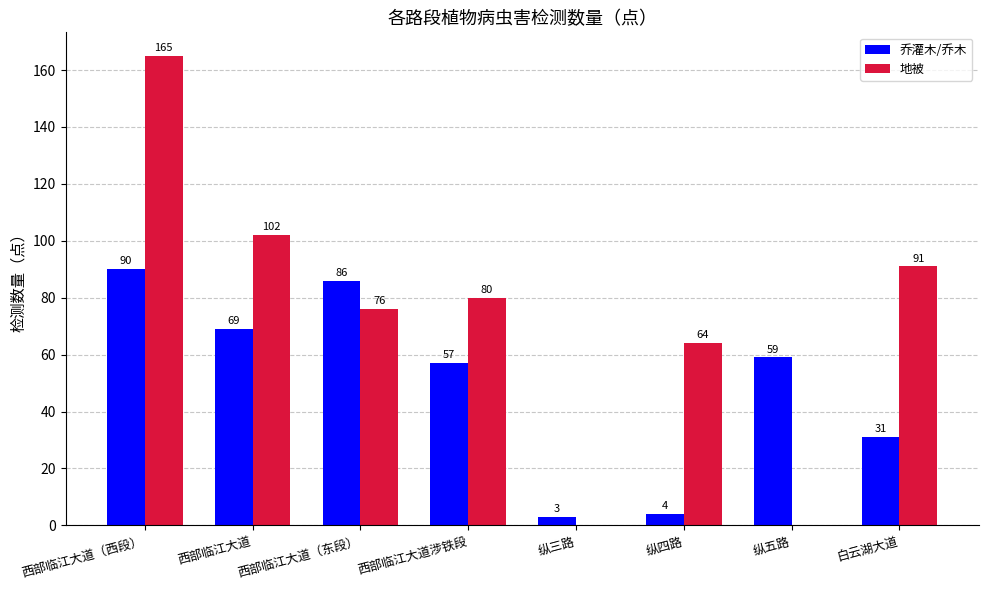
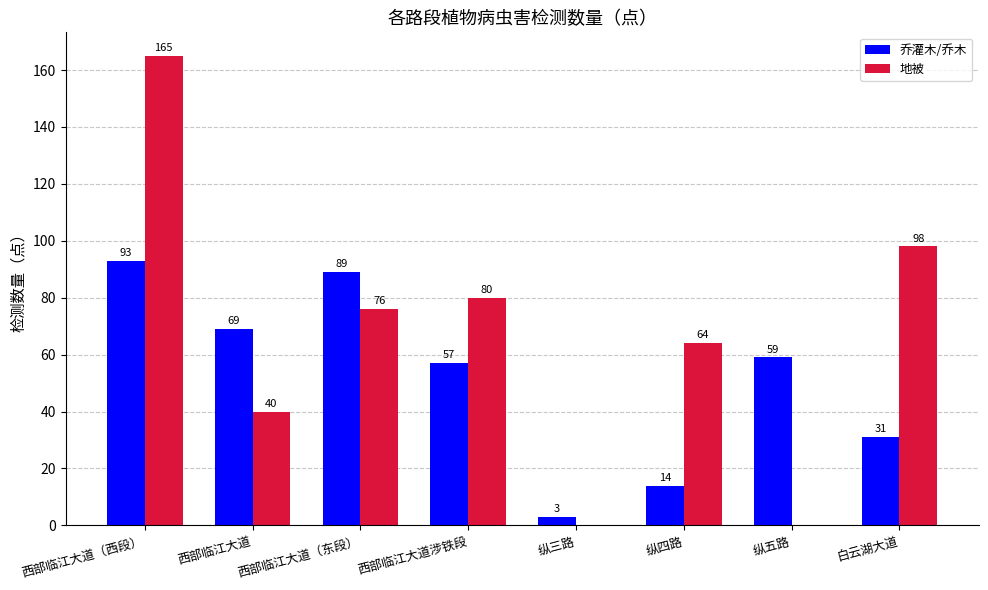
  {
    "乔灌木/乔木": {
-     "西部临江大道（西段）": 90,
+     "西部临江大道（西段）": 93,
      "西部临江大道": 69,
-     "西部临江大道（东段）": 86,
+     "西部临江大道（东段）": 89,
      "西部临江大道涉铁段": 57,
      "纵三路": 3,
-     "纵四路": 4,
+     "纵四路": 14,
      "纵五路": 59,
      "白云湖大道": 31
    },
    "地被": {
      "西部临江大道（西段）": 165,
-     "西部临江大道": 102,
+     "西部临江大道": 40,
      "西部临江大道（东段）": 76,
      "西部临江大道涉铁段": 80,
      "纵四路": 64,
-     "白云湖大道": 91
+     "白云湖大道": 98
    }
  }
